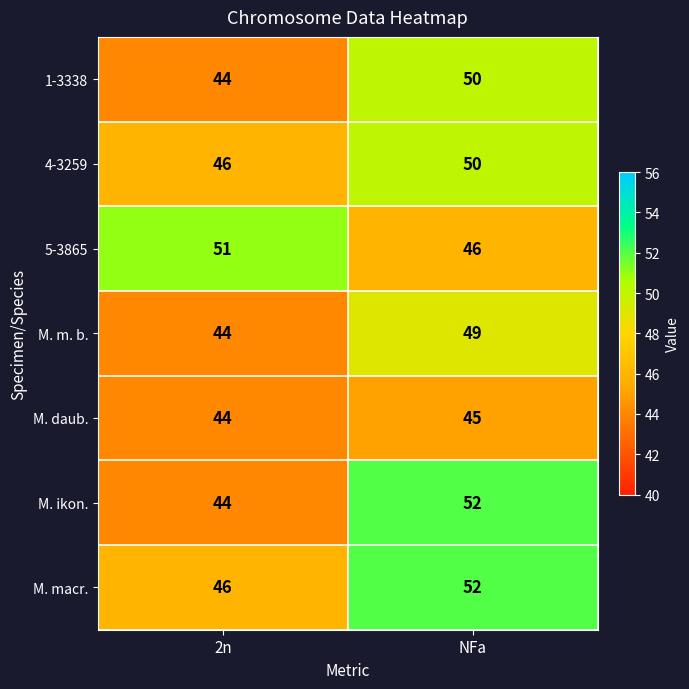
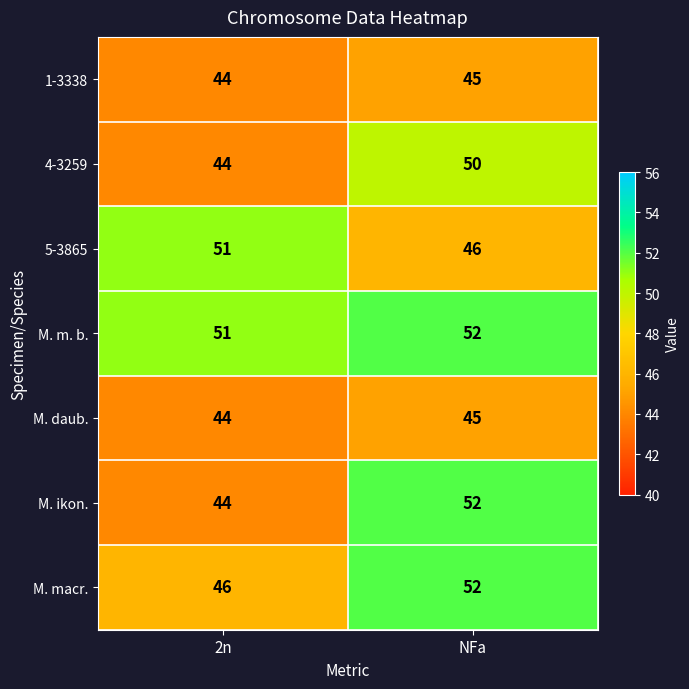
  {
    "1-3338": {
      "2n": 44,
-     "NFa": 50
+     "NFa": 45
    },
    "4-3259": {
-     "2n": 46,
+     "2n": 44,
      "NFa": 50
    },
    "5-3865": {
      "2n": 51,
      "NFa": 46
    },
    "M. m. b.": {
-     "2n": 44,
-     "NFa": 49
+     "2n": 51,
+     "NFa": 52
    },
    "M. daub.": {
      "2n": 44,
      "NFa": 45
    },
    "M. ikon.": {
      "2n": 44,
      "NFa": 52
    },
    "M. macr.": {
      "2n": 46,
      "NFa": 52
    }
  }
